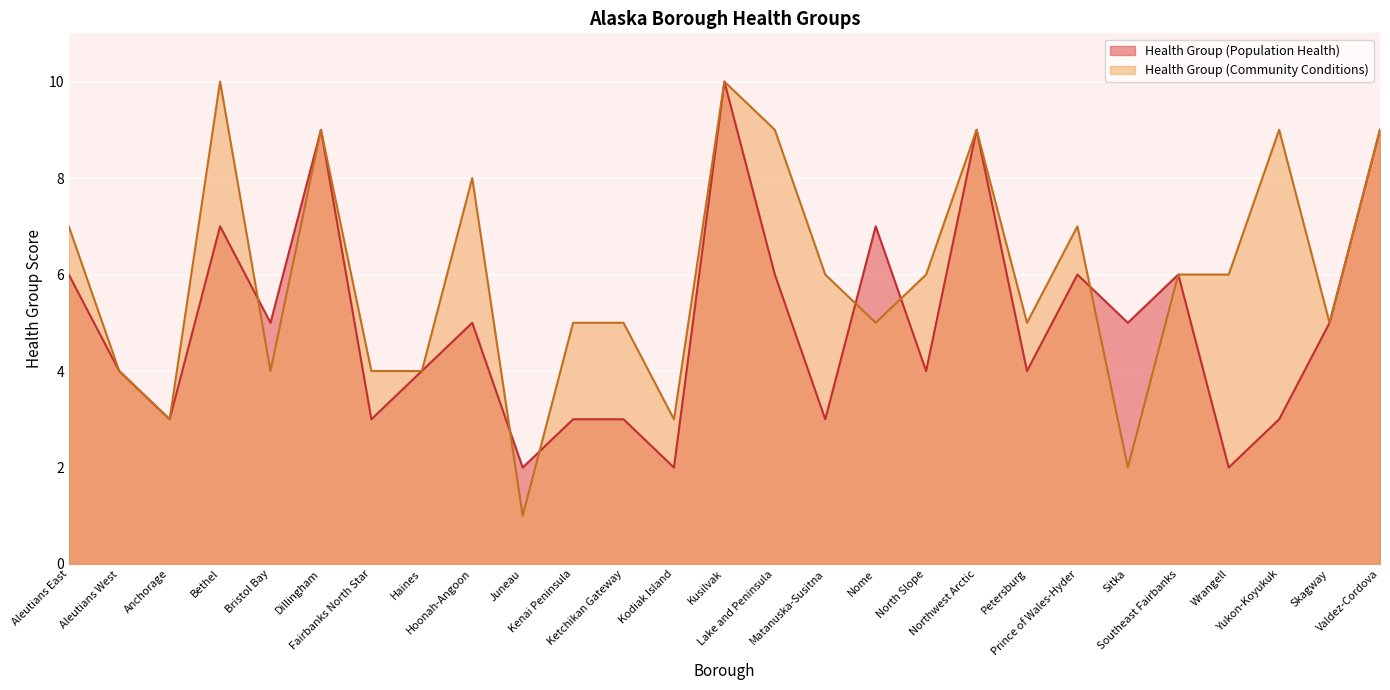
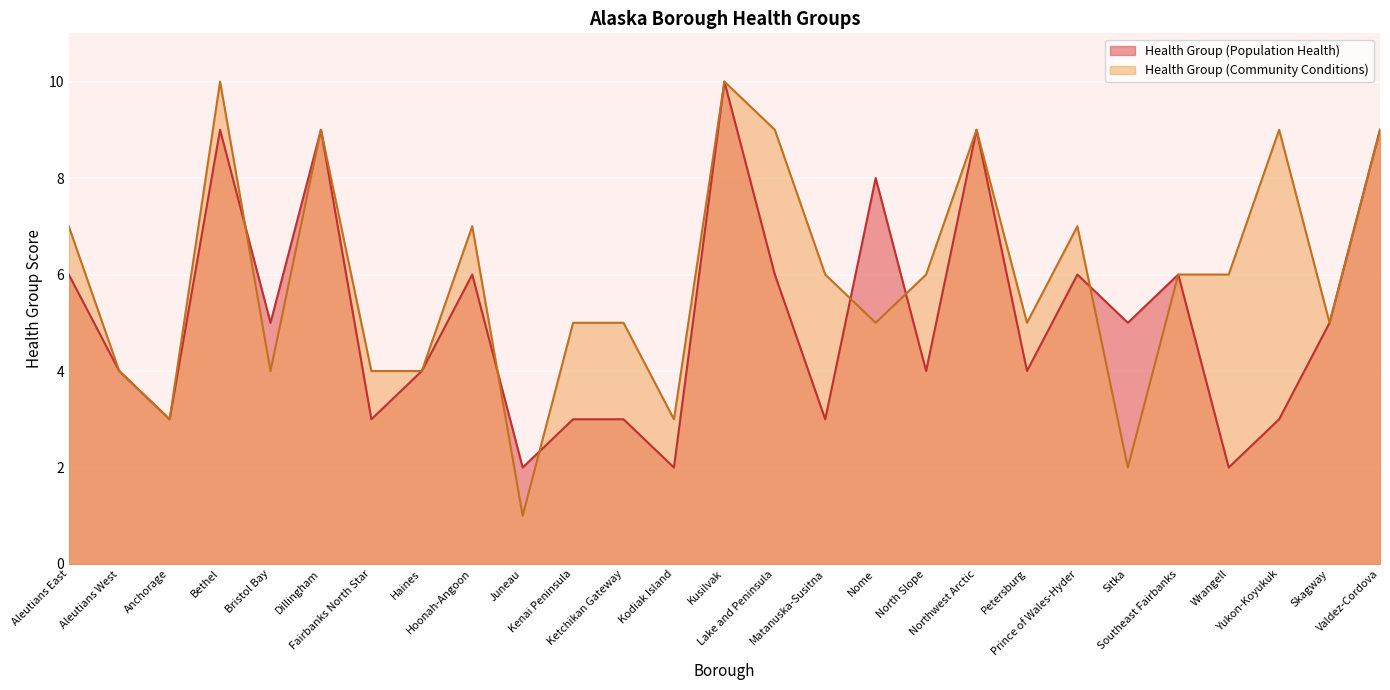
  {
    "Health Group (Population Health)": {
      "Aleutians East": 6,
-     "Bethel": 7,
+     "Bethel": 9,
      "Bristol Bay": 5,
      "Fairbanks North Star": 3,
-     "Hoonah-Angoon": 5,
+     "Hoonah-Angoon": 6,
      "Juneau": 2,
      "Kenai Peninsula": 3,
      "Ketchikan Gateway": 3,
      "Kodiak Island": 2,
      "Lake and Peninsula": 6,
      "Matanuska-Susitna": 3,
-     "Nome": 7,
+     "Nome": 8,
      "North Slope": 4,
      "Petersburg": 4,
      "Prince of Wales-Hyder": 6,
      "Sitka": 5,
      "Wrangell": 2,
      "Yukon-Koyukuk": 3
    },
    "Health Group (Community Conditions)": {
      "Aleutians East": 7,
      "Bethel": 10,
      "Bristol Bay": 4,
      "Fairbanks North Star": 4,
-     "Hoonah-Angoon": 8,
+     "Hoonah-Angoon": 7,
      "Juneau": 1,
      "Kenai Peninsula": 5,
      "Ketchikan Gateway": 5,
      "Kodiak Island": 3,
      "Lake and Peninsula": 9,
      "Matanuska-Susitna": 6,
      "Nome": 5,
      "North Slope": 6,
      "Petersburg": 5,
      "Prince of Wales-Hyder": 7,
      "Sitka": 2,
      "Wrangell": 6,
      "Yukon-Koyukuk": 9
    }
  }
